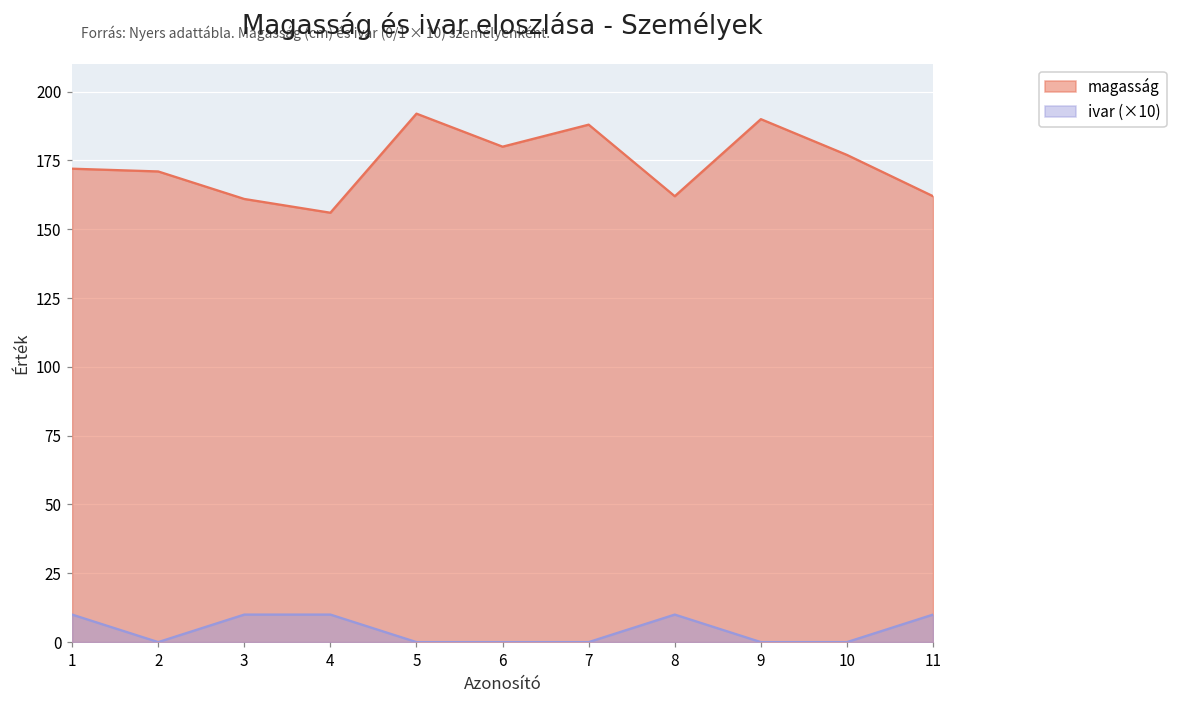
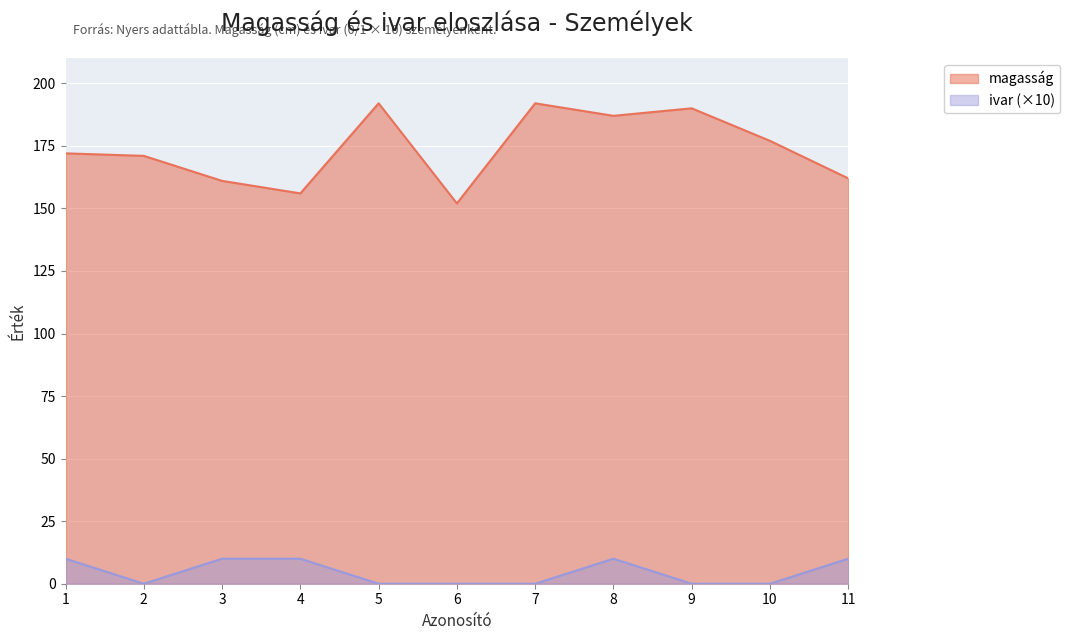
  {
    "magasság": {
      "1": 172,
      "2": 171,
      "3": 161,
      "4": 156,
      "5": 192,
-     "6": 180,
-     "7": 188,
-     "8": 162,
+     "6": 152,
+     "7": 192,
+     "8": 187,
      "9": 190,
      "10": 177,
      "11": 162
    },
    "ivar (×10)": {
      "1": 10,
      "2": 0,
      "3": 10,
      "4": 10,
      "5": 0,
      "6": 0,
      "7": 0,
      "8": 10,
      "9": 0,
      "10": 0,
      "11": 10
    }
  }
